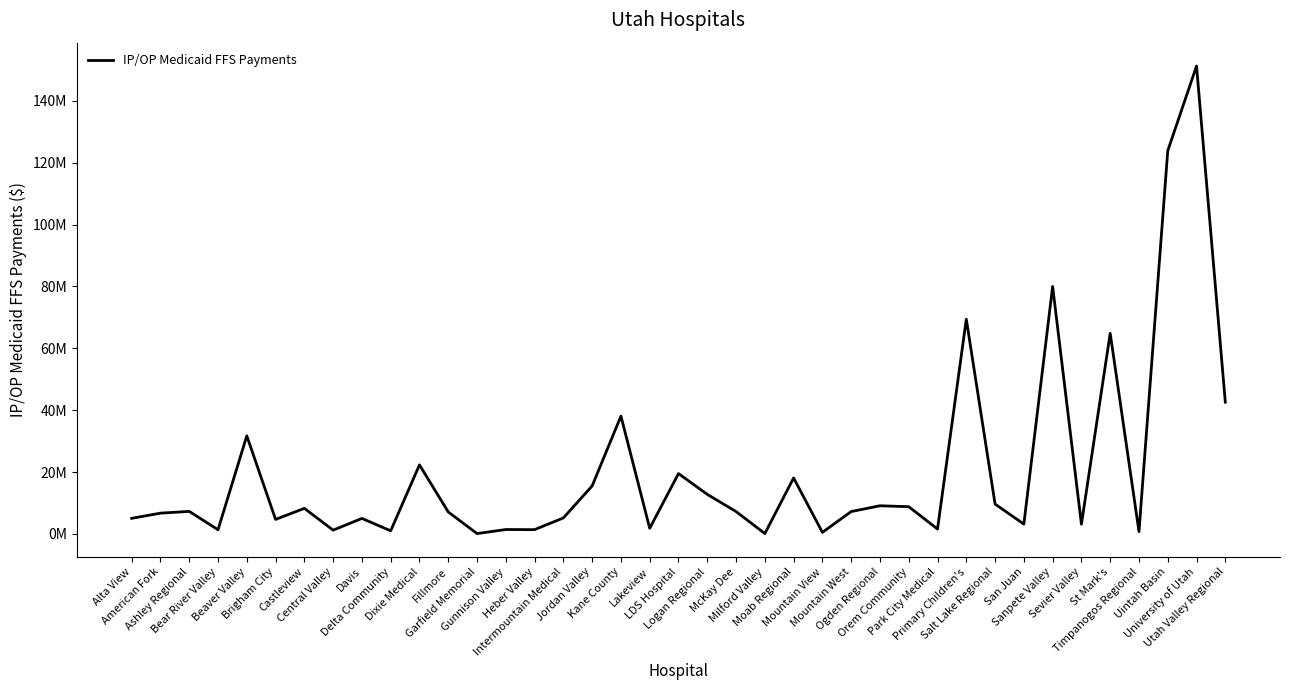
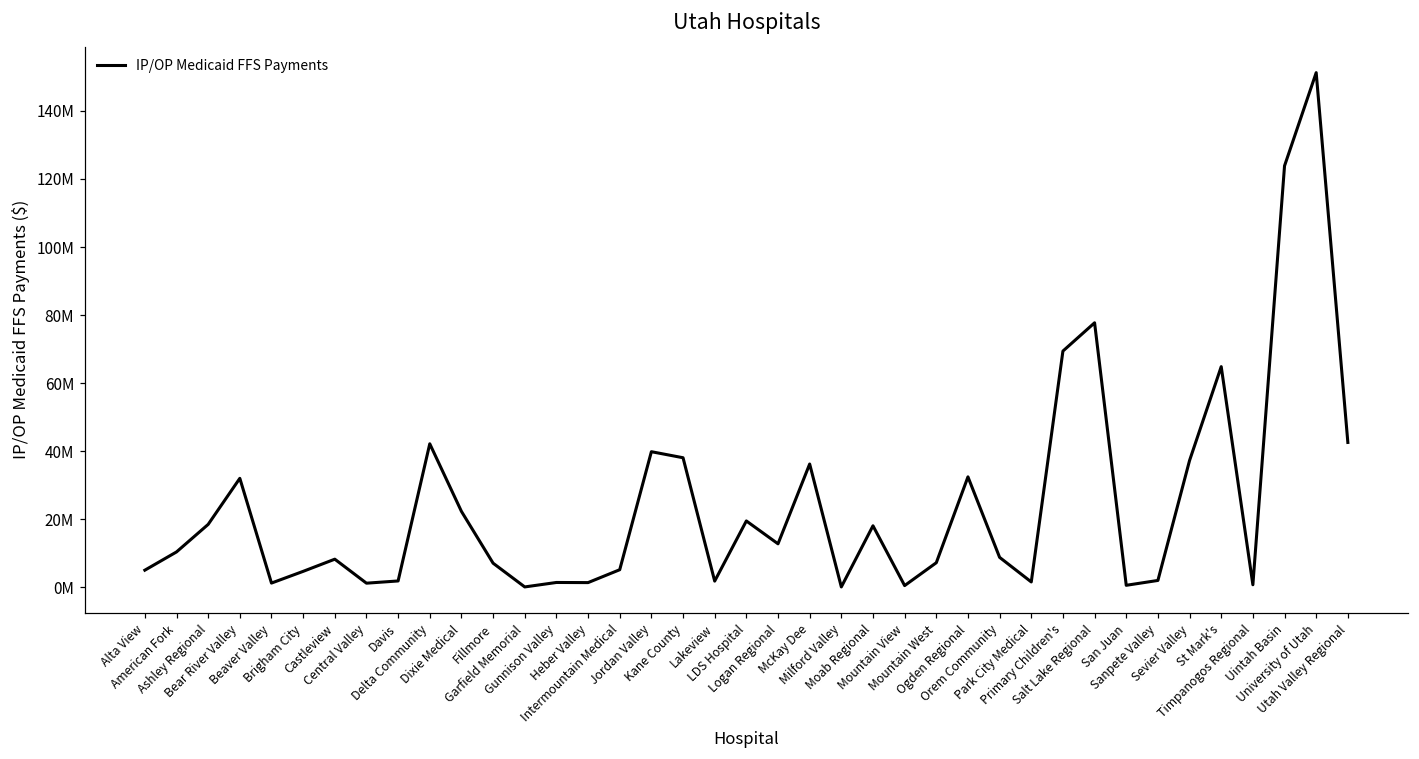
  {
    "Alta View": 5000000,
-   "American Fork": 7000000,
-   "Ashley Regional": 7000000,
-   "Bear River Valley": 1000000,
-   "Beaver Valley": 32000000,
+   "American Fork": 10000000,
+   "Ashley Regional": 19000000,
+   "Bear River Valley": 32000000,
+   "Beaver Valley": 1000000,
    "Brigham City": 5000000,
    "Castleview": 8000000,
    "Central Valley": 1000000,
-   "Davis": 5000000,
-   "Delta Community": 1000000,
+   "Davis": 2000000,
+   "Delta Community": 42000000,
    "Dixie Medical": 22000000,
    "Fillmore": 7000000,
    "Garfield Memorial": 0,
    "Gunnison Valley": 1000000,
    "Heber Valley": 1000000,
    "Intermountain Medical": 5000000,
-   "Jordan Valley": 16000000,
+   "Jordan Valley": 40000000,
    "Kane County": 38000000,
    "Lakeview": 2000000,
    "LDS Hospital": 20000000,
    "Logan Regional": 13000000,
-   "McKay Dee": 7000000,
+   "McKay Dee": 36000000,
    "Milford Valley": 0,
    "Moab Regional": 18000000,
    "Mountain View": 1000000,
    "Mountain West": 7000000,
-   "Ogden Regional": 9000000,
+   "Ogden Regional": 32000000,
    "Orem Community": 9000000,
    "Park City Medical": 2000000,
    "Primary Children's": 69000000,
-   "Salt Lake Regional": 10000000,
-   "San Juan": 3000000,
-   "Sanpete Valley": 80000000,
-   "Sevier Valley": 3000000,
+   "Salt Lake Regional": 78000000,
+   "San Juan": 1000000,
+   "Sanpete Valley": 2000000,
+   "Sevier Valley": 37000000,
    "St Mark's": 65000000,
    "Timpanogos Regional": 1000000,
    "Uintah Basin": 124000000,
    "University of Utah": 151000000,
    "Utah Valley Regional": 43000000
  }
